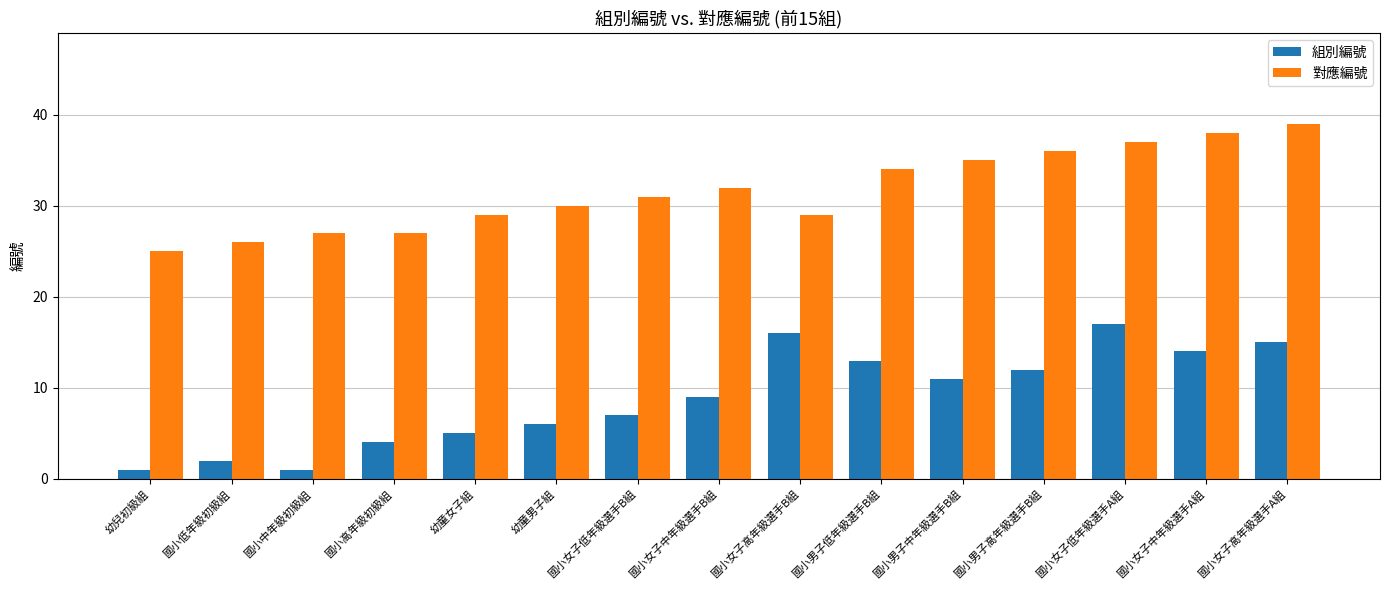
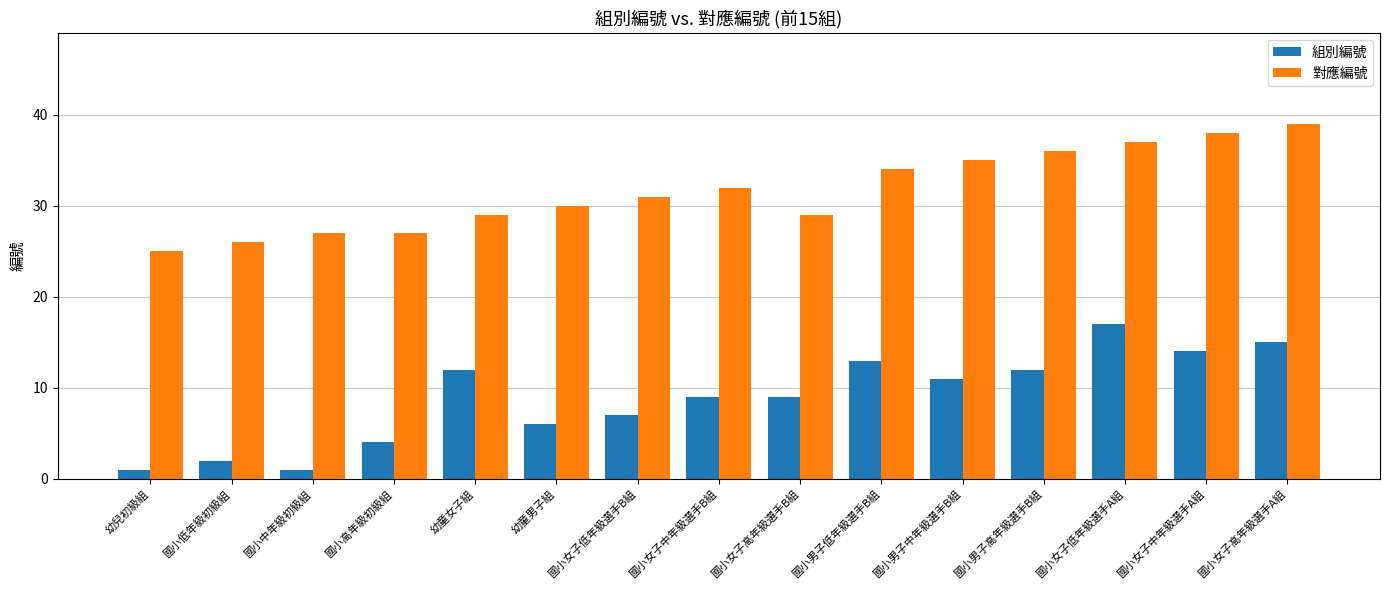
  {
    "組別編號": {
      "幼兒初級組": 1,
      "國小低年級初級組": 2,
      "國小中年級初級組": 1,
      "國小高年級初級組": 4,
-     "幼童女子組": 5,
+     "幼童女子組": 12,
      "幼童男子組": 6,
      "國小女子低年級選手B組": 7,
      "國小女子中年級選手B組": 9,
-     "國小女子高年級選手B組": 16,
+     "國小女子高年級選手B組": 9,
      "國小男子低年級選手B組": 13,
      "國小男子中年級選手B組": 11,
      "國小男子高年級選手B組": 12,
      "國小女子低年級選手A組": 17,
      "國小女子中年級選手A組": 14,
      "國小女子高年級選手A組": 15
    },
    "對應編號": {
      "幼兒初級組": 25,
      "國小低年級初級組": 26,
      "國小中年級初級組": 27,
      "國小高年級初級組": 27,
      "幼童女子組": 29,
      "幼童男子組": 30,
      "國小女子低年級選手B組": 31,
      "國小女子中年級選手B組": 32,
      "國小女子高年級選手B組": 29,
      "國小男子低年級選手B組": 34,
      "國小男子中年級選手B組": 35,
      "國小男子高年級選手B組": 36,
      "國小女子低年級選手A組": 37,
      "國小女子中年級選手A組": 38,
      "國小女子高年級選手A組": 39
    }
  }
